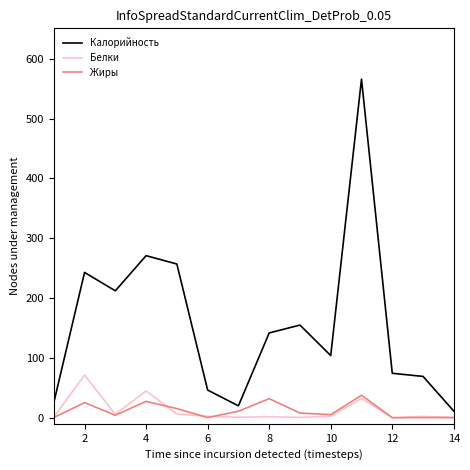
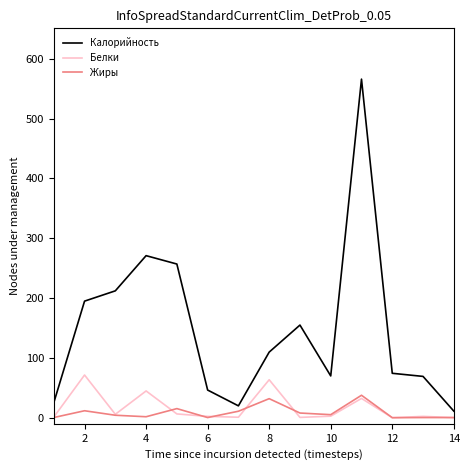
  {
    "Калорийность": {
-     "2": 240,
+     "2": 200,
      "4": 270,
      "6": 50,
-     "8": 140,
-     "10": 100,
+     "8": 110,
+     "10": 70,
      "12": 70,
      "14": 10
    },
    "Белки": {
      "2": 70,
      "4": 40,
-     "8": 0
+     "8": 60
    },
    "Жиры": {
-     "2": 30,
-     "4": 30,
+     "2": 10,
+     "4": 0,
      "8": 30
    }
  }
